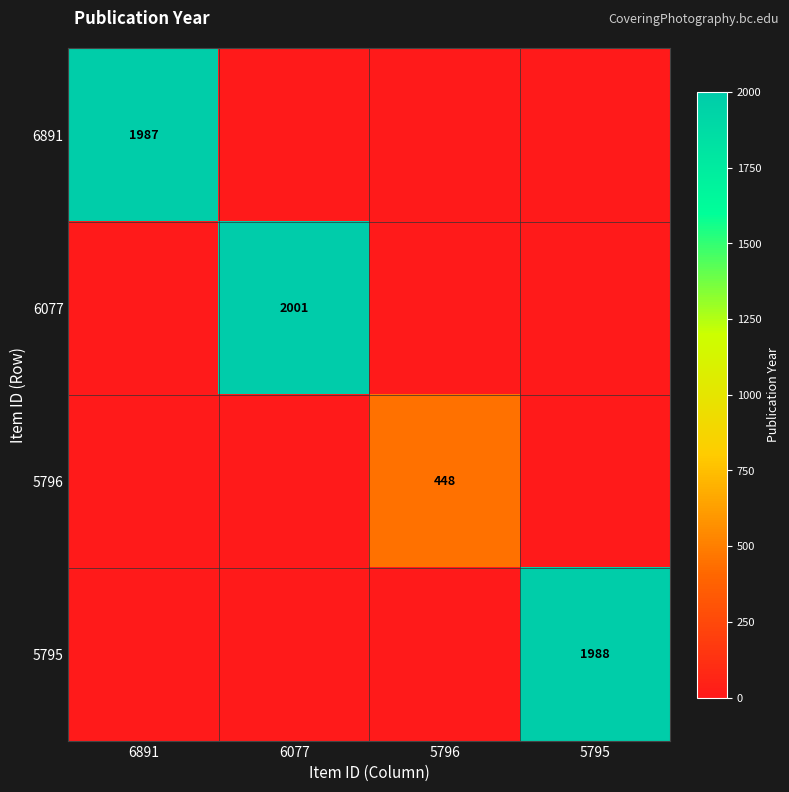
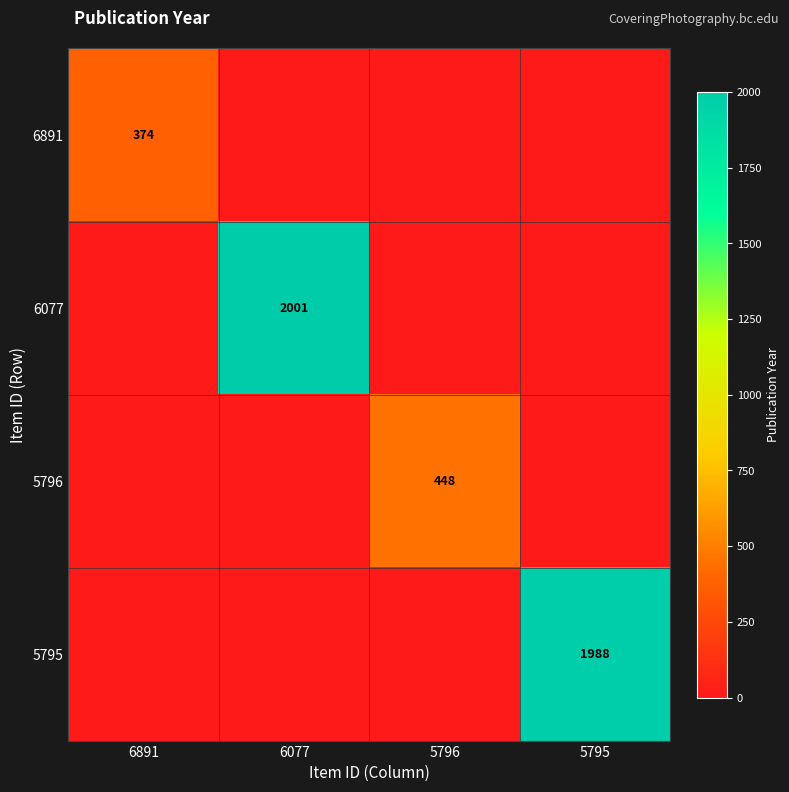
  {
    "6891": {
-     "6891": 1987
+     "6891": 374
    },
    "6077": {
      "6077": 2001
    },
    "5796": {
      "5796": 448
    },
    "5795": {
      "5795": 1988
    }
  }
